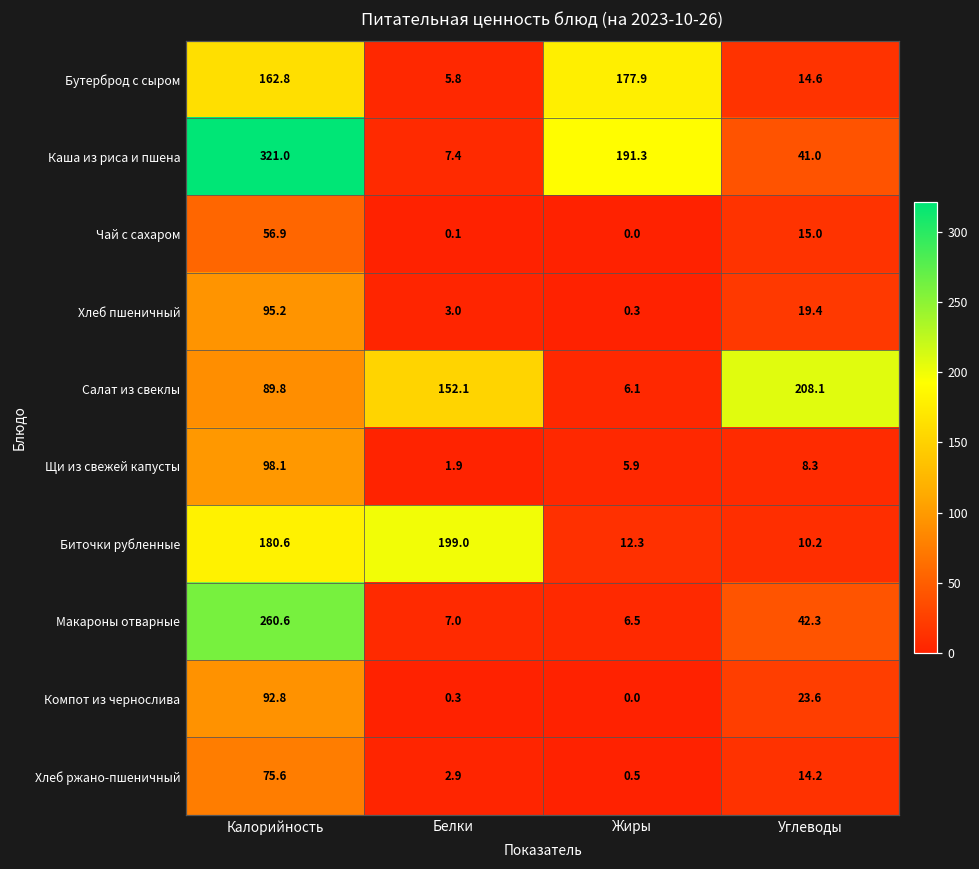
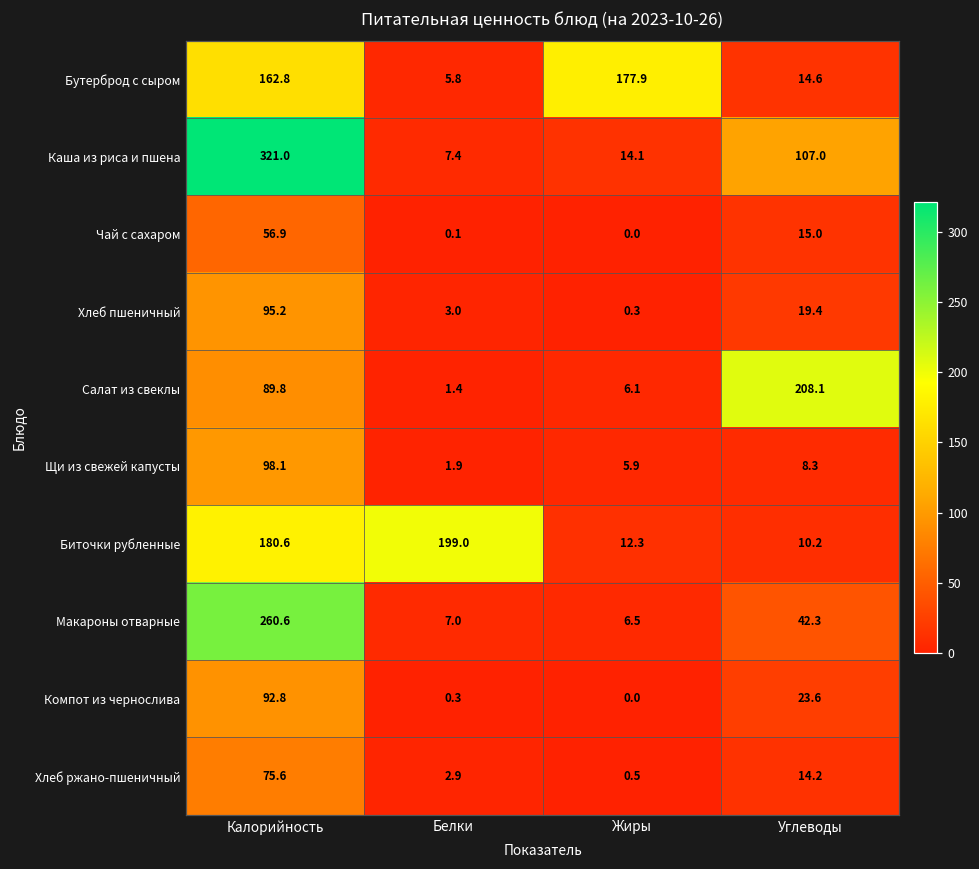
  {
    "Бутерброд с сыром": {
      "Калорийность": 162.8,
      "Белки": 5.8,
      "Жиры": 177.9,
      "Углеводы": 14.6
    },
    "Каша из риса и пшена": {
      "Калорийность": 321.0,
      "Белки": 7.4,
-     "Жиры": 191.3,
-     "Углеводы": 41.0
+     "Жиры": 14.1,
+     "Углеводы": 107.0
    },
    "Чай с сахаром": {
      "Калорийность": 56.9,
      "Белки": 0.1,
      "Жиры": 0.0,
      "Углеводы": 15.0
    },
    "Хлеб пшеничный": {
      "Калорийность": 95.2,
      "Белки": 3.0,
      "Жиры": 0.3,
      "Углеводы": 19.4
    },
    "Салат из свеклы": {
      "Калорийность": 89.8,
-     "Белки": 152.1,
+     "Белки": 1.4,
      "Жиры": 6.1,
      "Углеводы": 208.1
    },
    "Щи из свежей капусты": {
      "Калорийность": 98.1,
      "Белки": 1.9,
      "Жиры": 5.9,
      "Углеводы": 8.3
    },
    "Биточки рубленные": {
      "Калорийность": 180.6,
      "Белки": 199.0,
      "Жиры": 12.3,
      "Углеводы": 10.2
    },
    "Макароны отварные": {
      "Калорийность": 260.6,
      "Белки": 7.0,
      "Жиры": 6.5,
      "Углеводы": 42.3
    },
    "Компот из чернослива": {
      "Калорийность": 92.8,
      "Белки": 0.3,
      "Жиры": 0.0,
      "Углеводы": 23.6
    },
    "Хлеб ржано-пшеничный": {
      "Калорийность": 75.6,
      "Белки": 2.9,
      "Жиры": 0.5,
      "Углеводы": 14.2
    }
  }
